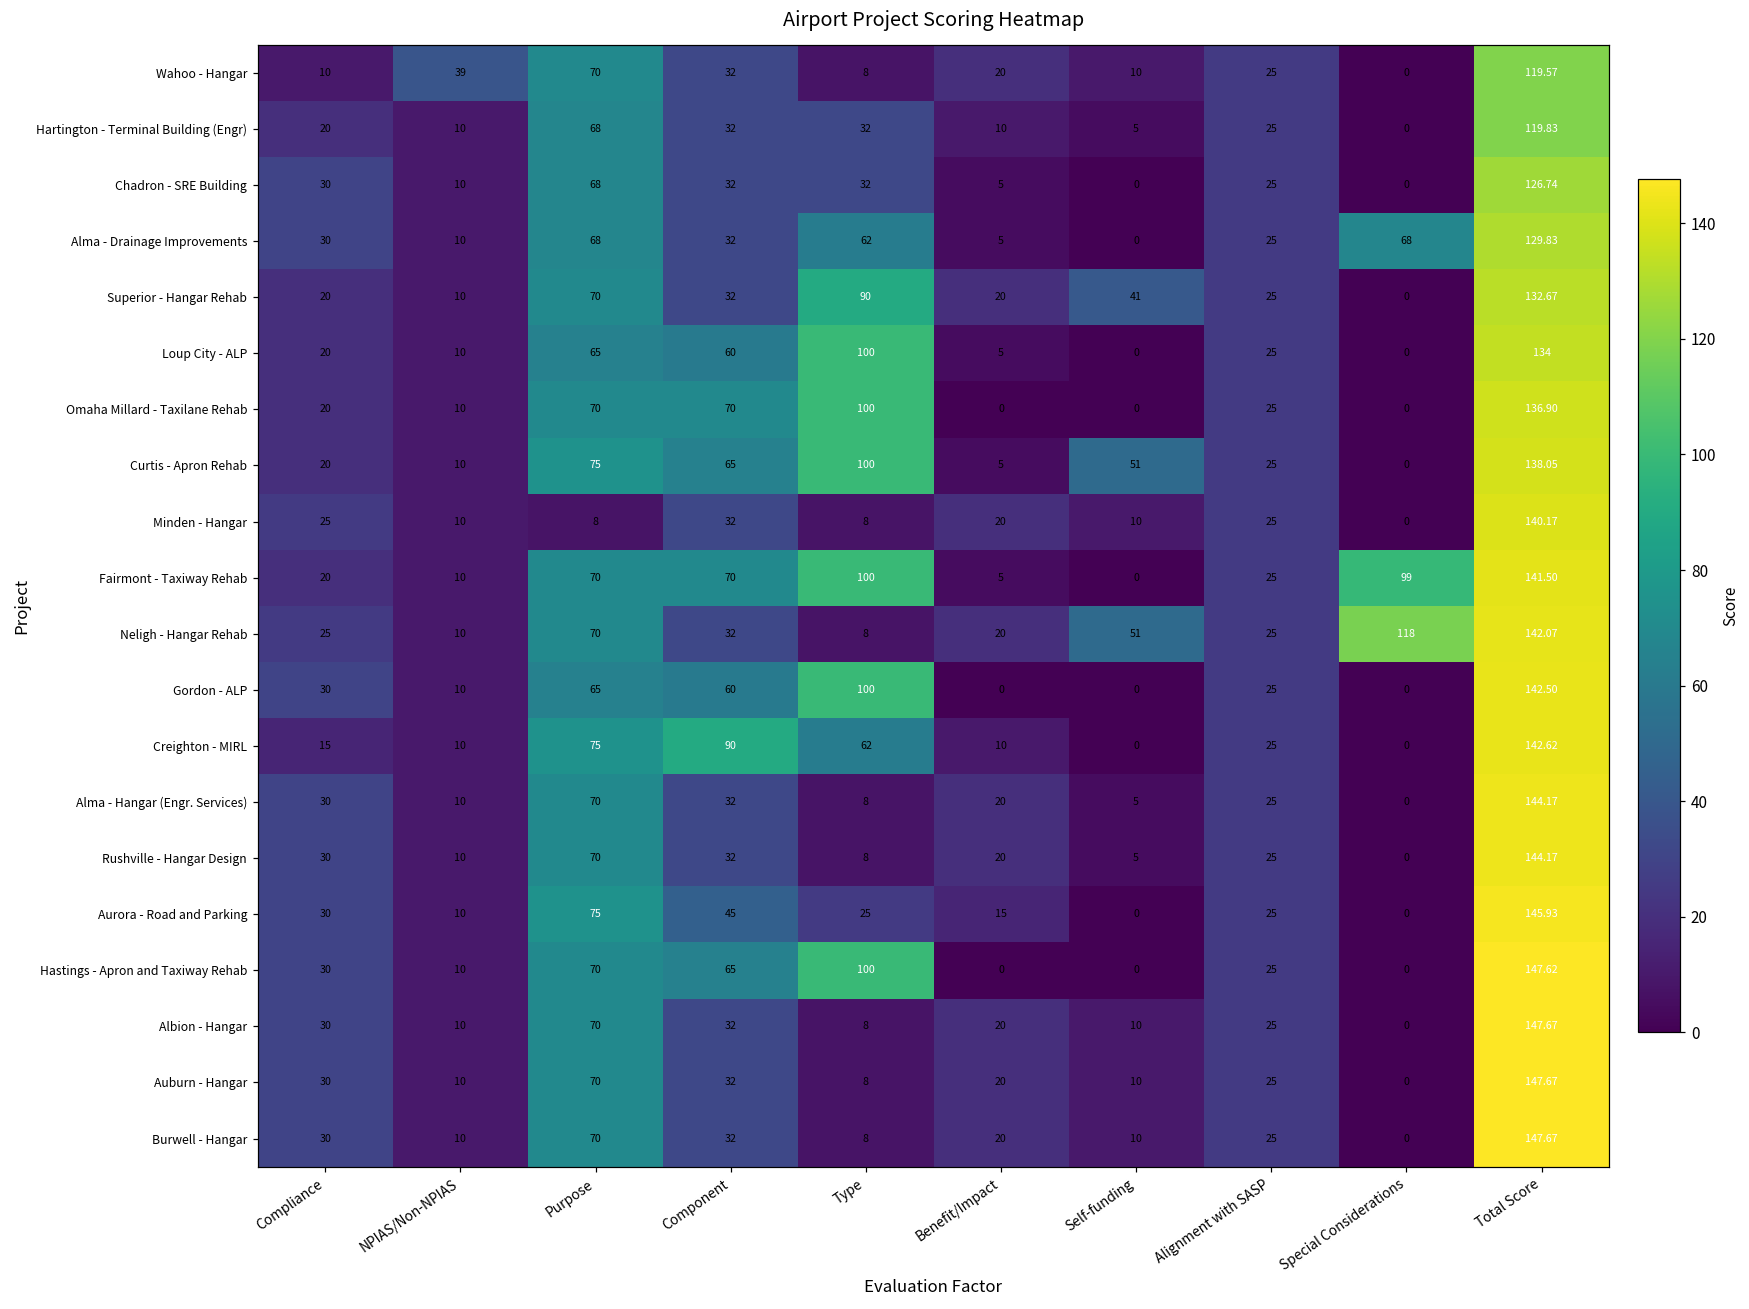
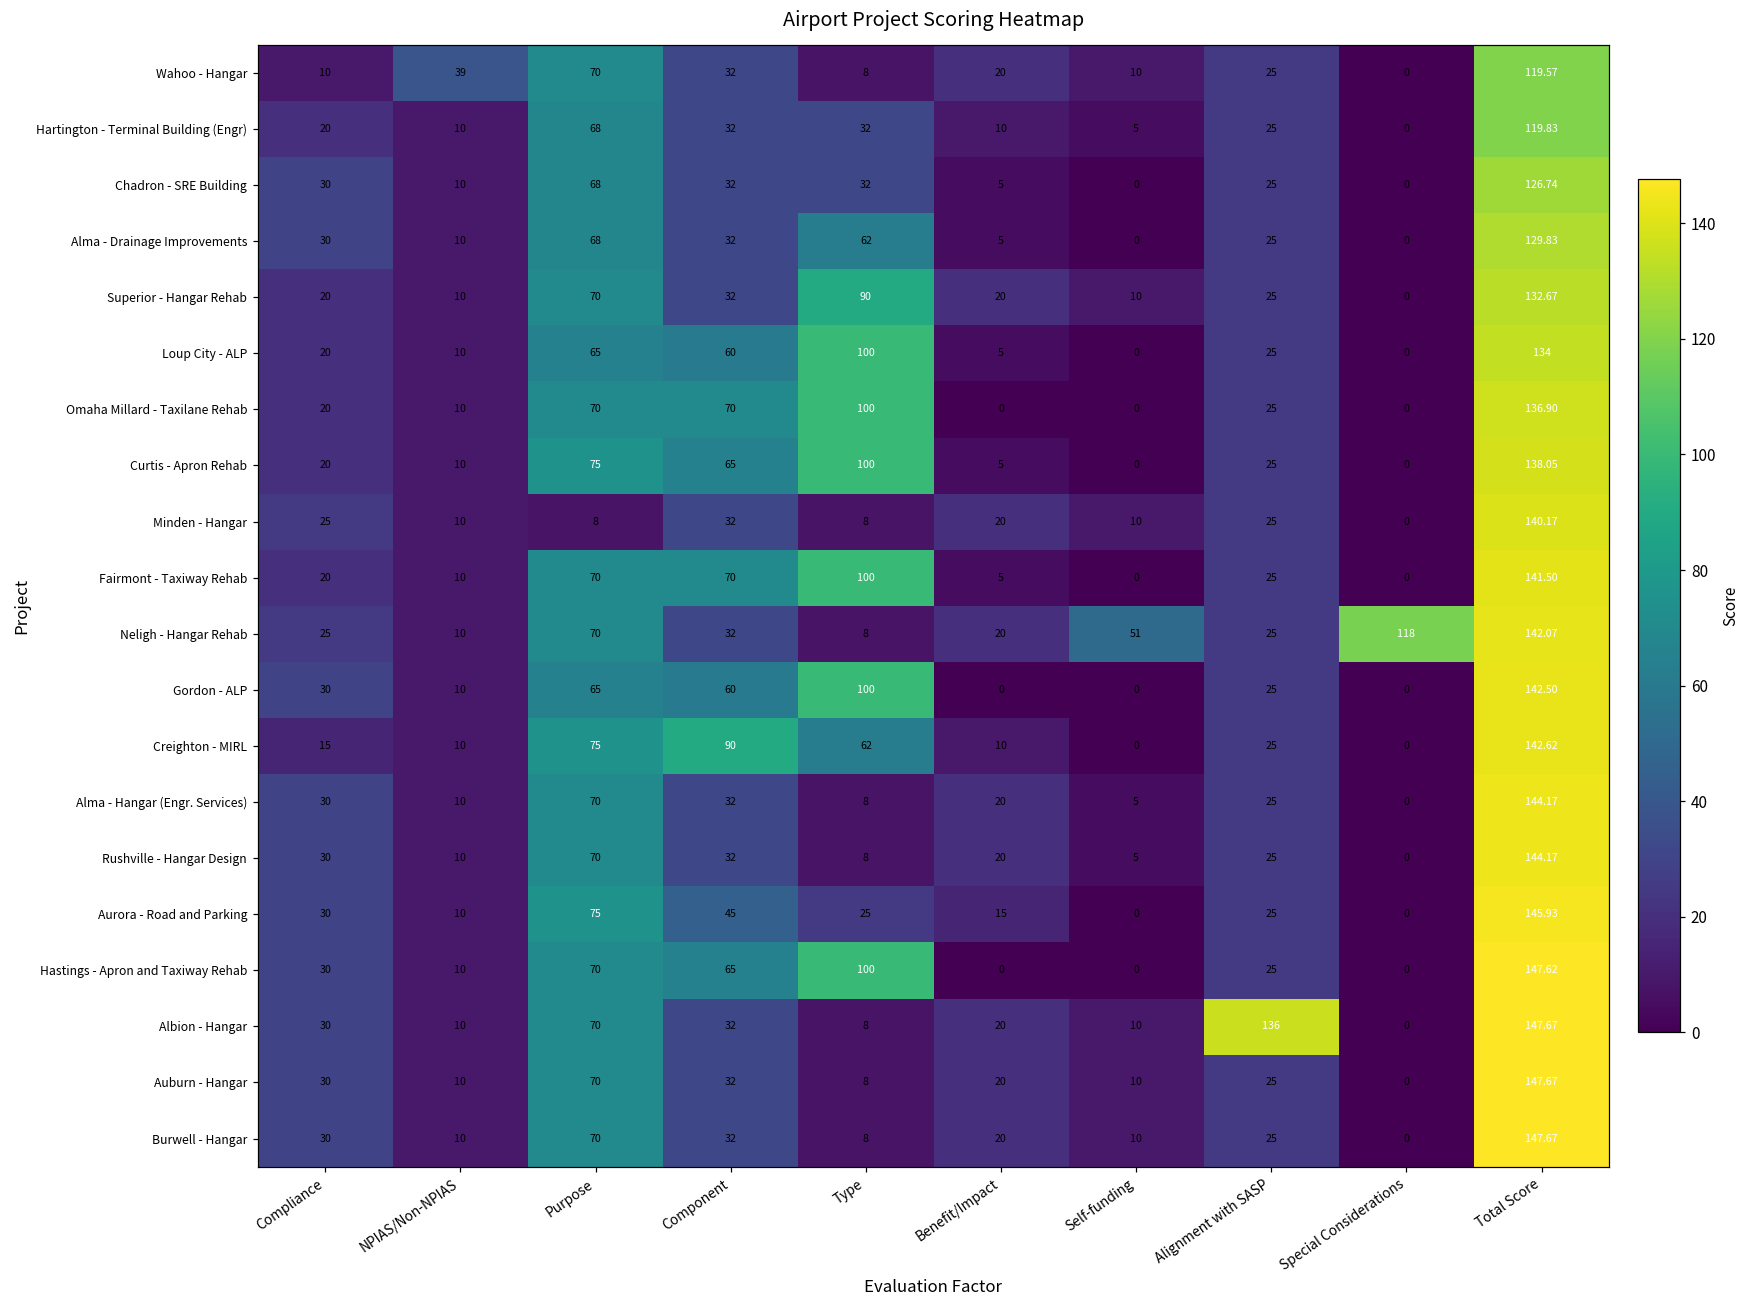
  {
    "Wahoo - Hangar": {
      "Compliance": 10,
      "NPIAS/Non-NPIAS": 39,
      "Purpose": 70,
      "Component": 32,
      "Type": 8,
      "Benefit/Impact": 20,
      "Self-funding": 10,
      "Alignment with SASP": 25,
      "Special Considerations": 0,
      "Total Score": 119.57
    },
    "Hartington - Terminal Building (Engr)": {
      "Compliance": 20,
      "NPIAS/Non-NPIAS": 10,
      "Purpose": 68,
      "Component": 32,
      "Type": 32,
      "Benefit/Impact": 10,
      "Self-funding": 5,
      "Alignment with SASP": 25,
      "Special Considerations": 0,
      "Total Score": 119.83
    },
    "Chadron - SRE Building": {
      "Compliance": 30,
      "NPIAS/Non-NPIAS": 10,
      "Purpose": 68,
      "Component": 32,
      "Type": 32,
      "Benefit/Impact": 5,
      "Self-funding": 0,
      "Alignment with SASP": 25,
      "Special Considerations": 0,
      "Total Score": 126.74
    },
    "Alma - Drainage Improvements": {
      "Compliance": 30,
      "NPIAS/Non-NPIAS": 10,
      "Purpose": 68,
      "Component": 32,
      "Type": 62,
      "Benefit/Impact": 5,
      "Self-funding": 0,
      "Alignment with SASP": 25,
-     "Special Considerations": 68,
+     "Special Considerations": 0,
      "Total Score": 129.83
    },
    "Superior - Hangar Rehab": {
      "Compliance": 20,
      "NPIAS/Non-NPIAS": 10,
      "Purpose": 70,
      "Component": 32,
      "Type": 90,
      "Benefit/Impact": 20,
-     "Self-funding": 41,
+     "Self-funding": 10,
      "Alignment with SASP": 25,
      "Special Considerations": 0,
      "Total Score": 132.67
    },
    "Loup City - ALP": {
      "Compliance": 20,
      "NPIAS/Non-NPIAS": 10,
      "Purpose": 65,
      "Component": 60,
      "Type": 100,
      "Benefit/Impact": 5,
      "Self-funding": 0,
      "Alignment with SASP": 25,
      "Special Considerations": 0,
      "Total Score": 134
    },
    "Omaha Millard - Taxilane Rehab": {
      "Compliance": 20,
      "NPIAS/Non-NPIAS": 10,
      "Purpose": 70,
      "Component": 70,
      "Type": 100,
      "Benefit/Impact": 0,
      "Self-funding": 0,
      "Alignment with SASP": 25,
      "Special Considerations": 0,
      "Total Score": 136.90
    },
    "Curtis - Apron Rehab": {
      "Compliance": 20,
      "NPIAS/Non-NPIAS": 10,
      "Purpose": 75,
      "Component": 65,
      "Type": 100,
      "Benefit/Impact": 5,
-     "Self-funding": 51,
+     "Self-funding": 0,
      "Alignment with SASP": 25,
      "Special Considerations": 0,
      "Total Score": 138.05
    },
    "Minden - Hangar": {
      "Compliance": 25,
      "NPIAS/Non-NPIAS": 10,
      "Purpose": 8,
      "Component": 32,
      "Type": 8,
      "Benefit/Impact": 20,
      "Self-funding": 10,
      "Alignment with SASP": 25,
      "Special Considerations": 0,
      "Total Score": 140.17
    },
    "Fairmont - Taxiway Rehab": {
      "Compliance": 20,
      "NPIAS/Non-NPIAS": 10,
      "Purpose": 70,
      "Component": 70,
      "Type": 100,
      "Benefit/Impact": 5,
      "Self-funding": 0,
      "Alignment with SASP": 25,
-     "Special Considerations": 99,
+     "Special Considerations": 0,
      "Total Score": 141.50
    },
    "Neligh - Hangar Rehab": {
      "Compliance": 25,
      "NPIAS/Non-NPIAS": 10,
      "Purpose": 70,
      "Component": 32,
      "Type": 8,
      "Benefit/Impact": 20,
      "Self-funding": 51,
      "Alignment with SASP": 25,
      "Special Considerations": 118,
      "Total Score": 142.07
    },
    "Gordon - ALP": {
      "Compliance": 30,
      "NPIAS/Non-NPIAS": 10,
      "Purpose": 65,
      "Component": 60,
      "Type": 100,
      "Benefit/Impact": 0,
      "Self-funding": 0,
      "Alignment with SASP": 25,
      "Special Considerations": 0,
      "Total Score": 142.50
    },
    "Creighton - MIRL": {
      "Compliance": 15,
      "NPIAS/Non-NPIAS": 10,
      "Purpose": 75,
      "Component": 90,
      "Type": 62,
      "Benefit/Impact": 10,
      "Self-funding": 0,
      "Alignment with SASP": 25,
      "Special Considerations": 0,
      "Total Score": 142.62
    },
    "Alma - Hangar (Engr. Services)": {
      "Compliance": 30,
      "NPIAS/Non-NPIAS": 10,
      "Purpose": 70,
      "Component": 32,
      "Type": 8,
      "Benefit/Impact": 20,
      "Self-funding": 5,
      "Alignment with SASP": 25,
      "Special Considerations": 0,
      "Total Score": 144.17
    },
    "Rushville - Hangar Design": {
      "Compliance": 30,
      "NPIAS/Non-NPIAS": 10,
      "Purpose": 70,
      "Component": 32,
      "Type": 8,
      "Benefit/Impact": 20,
      "Self-funding": 5,
      "Alignment with SASP": 25,
      "Special Considerations": 0,
      "Total Score": 144.17
    },
    "Aurora - Road and Parking": {
      "Compliance": 30,
      "NPIAS/Non-NPIAS": 10,
      "Purpose": 75,
      "Component": 45,
      "Type": 25,
      "Benefit/Impact": 15,
      "Self-funding": 0,
      "Alignment with SASP": 25,
      "Special Considerations": 0,
      "Total Score": 145.93
    },
    "Hastings - Apron and Taxiway Rehab": {
      "Compliance": 30,
      "NPIAS/Non-NPIAS": 10,
      "Purpose": 70,
      "Component": 65,
      "Type": 100,
      "Benefit/Impact": 0,
      "Self-funding": 0,
      "Alignment with SASP": 25,
      "Special Considerations": 0,
      "Total Score": 147.62
    },
    "Albion - Hangar": {
      "Compliance": 30,
      "NPIAS/Non-NPIAS": 10,
      "Purpose": 70,
      "Component": 32,
      "Type": 8,
      "Benefit/Impact": 20,
      "Self-funding": 10,
-     "Alignment with SASP": 25,
+     "Alignment with SASP": 136,
      "Special Considerations": 0,
      "Total Score": 147.67
    },
    "Auburn - Hangar": {
      "Compliance": 30,
      "NPIAS/Non-NPIAS": 10,
      "Purpose": 70,
      "Component": 32,
      "Type": 8,
      "Benefit/Impact": 20,
      "Self-funding": 10,
      "Alignment with SASP": 25,
      "Special Considerations": 0,
      "Total Score": 147.67
    },
    "Burwell - Hangar": {
      "Compliance": 30,
      "NPIAS/Non-NPIAS": 10,
      "Purpose": 70,
      "Component": 32,
      "Type": 8,
      "Benefit/Impact": 20,
      "Self-funding": 10,
      "Alignment with SASP": 25,
      "Special Considerations": 0,
      "Total Score": 147.67
    }
  }
